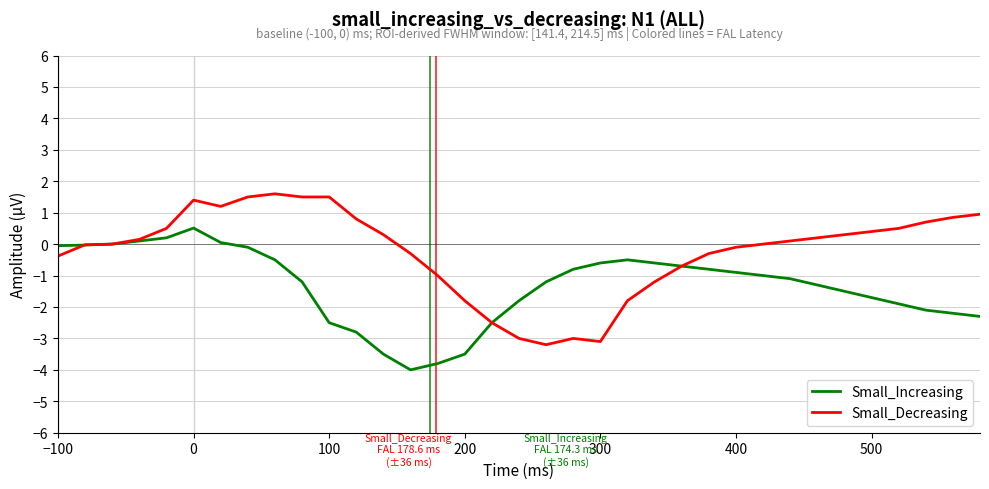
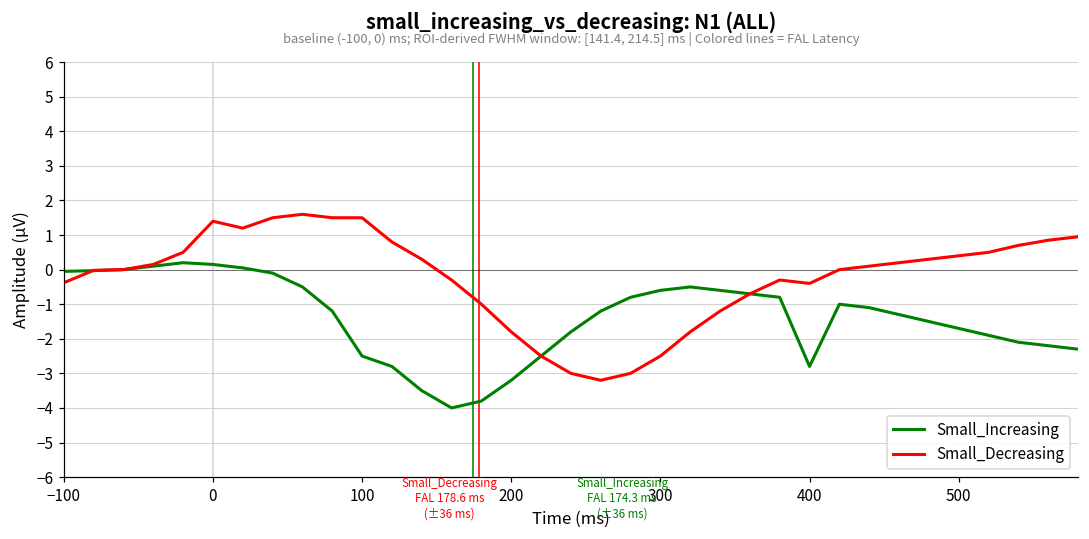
  {
    "Small_Increasing": {
      "−100": -0.1,
-     "0": 0.5,
+     "0": 0.2,
      "100": -2.5,
-     "200": -3.5,
+     "200": -3.2,
      "300": -0.6,
-     "400": -0.9,
+     "400": -2.8,
      "500": -1.7
    },
    "Small_Decreasing": {
      "−100": -0.4,
      "0": 1.4,
      "100": 1.5,
      "200": -1.8,
-     "300": -3.1,
-     "400": -0.1,
+     "300": -2.5,
+     "400": -0.4,
      "500": 0.4
    }
  }
